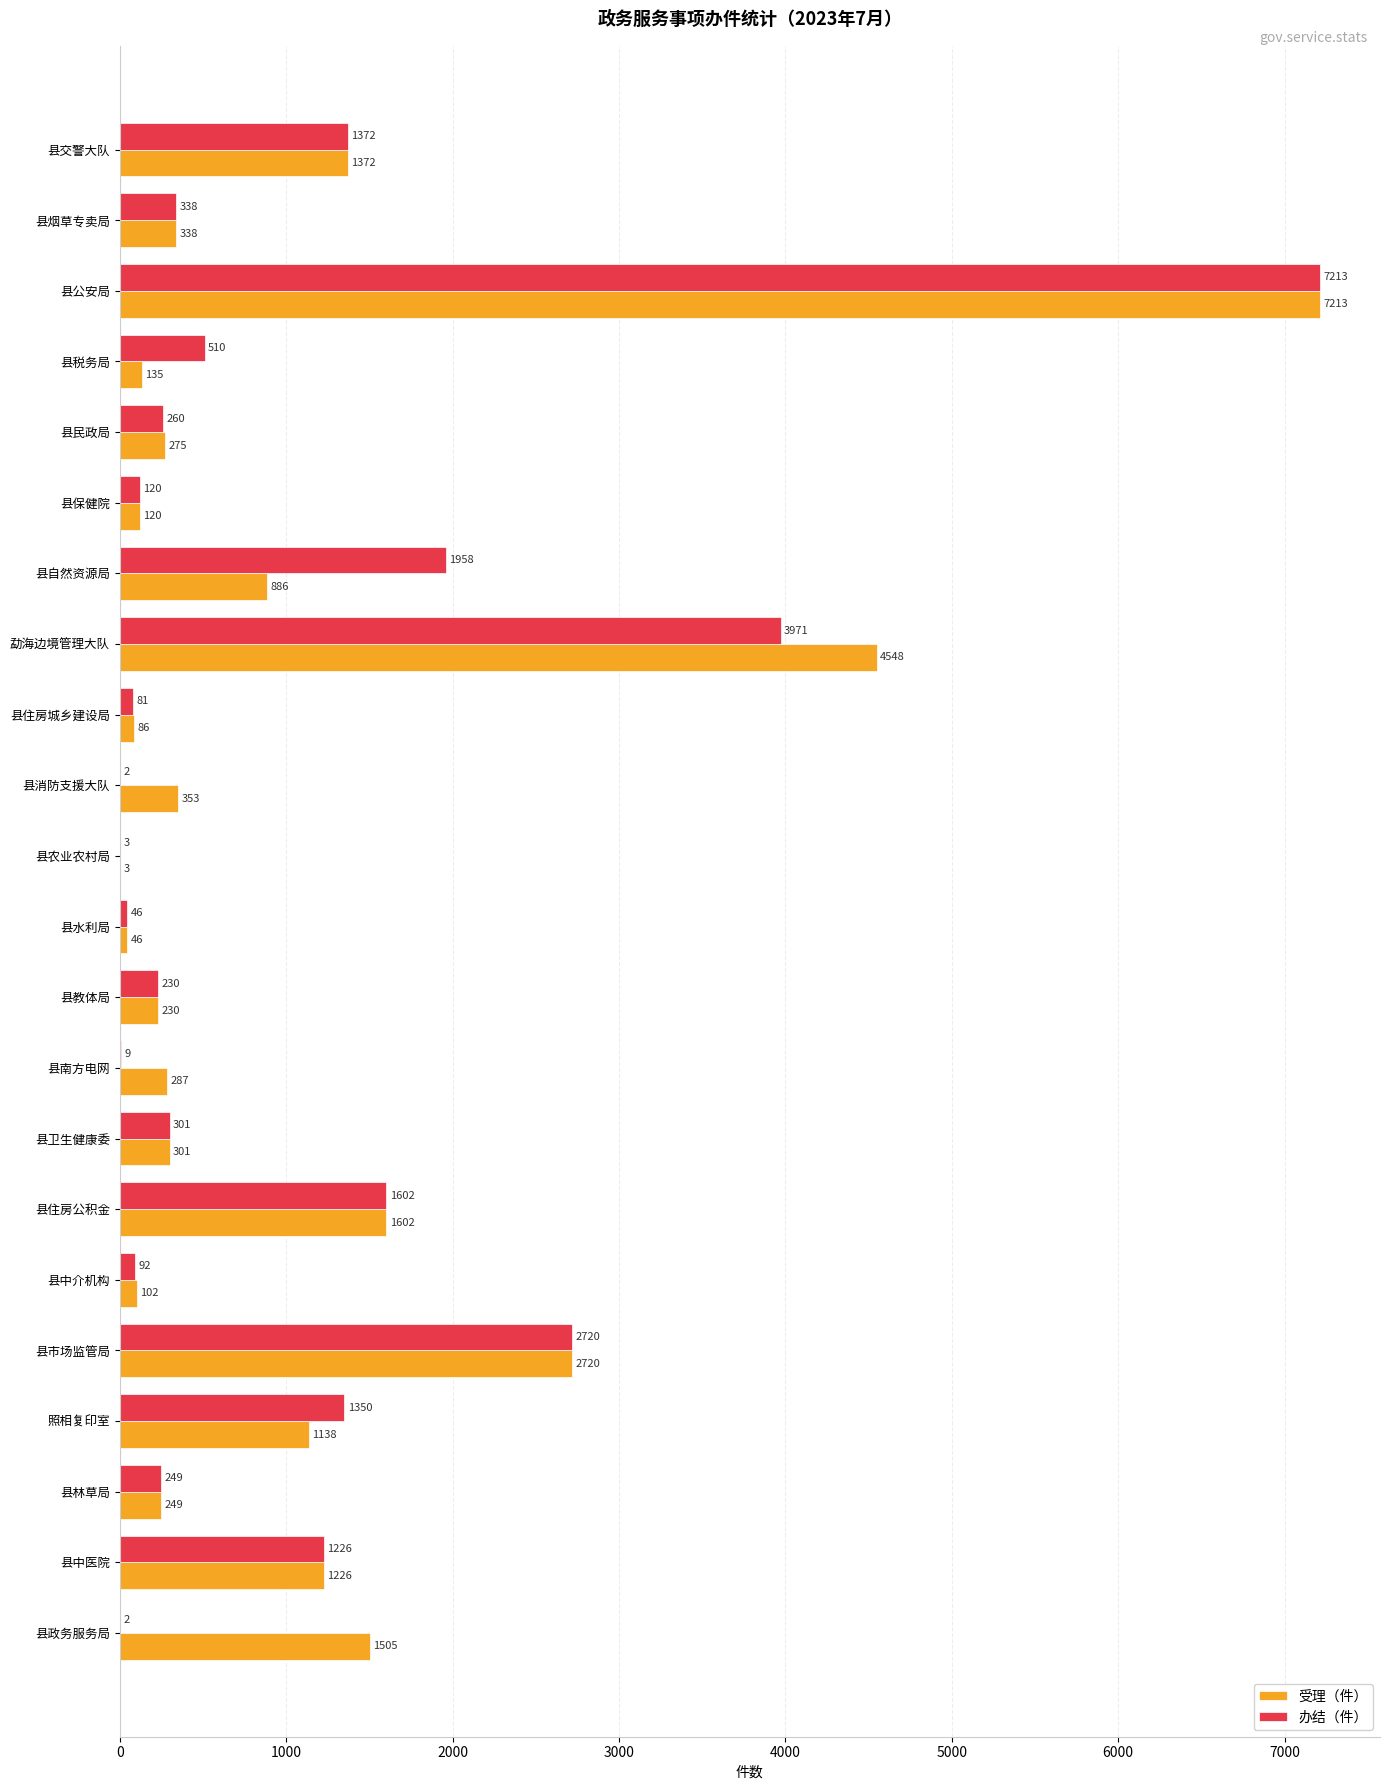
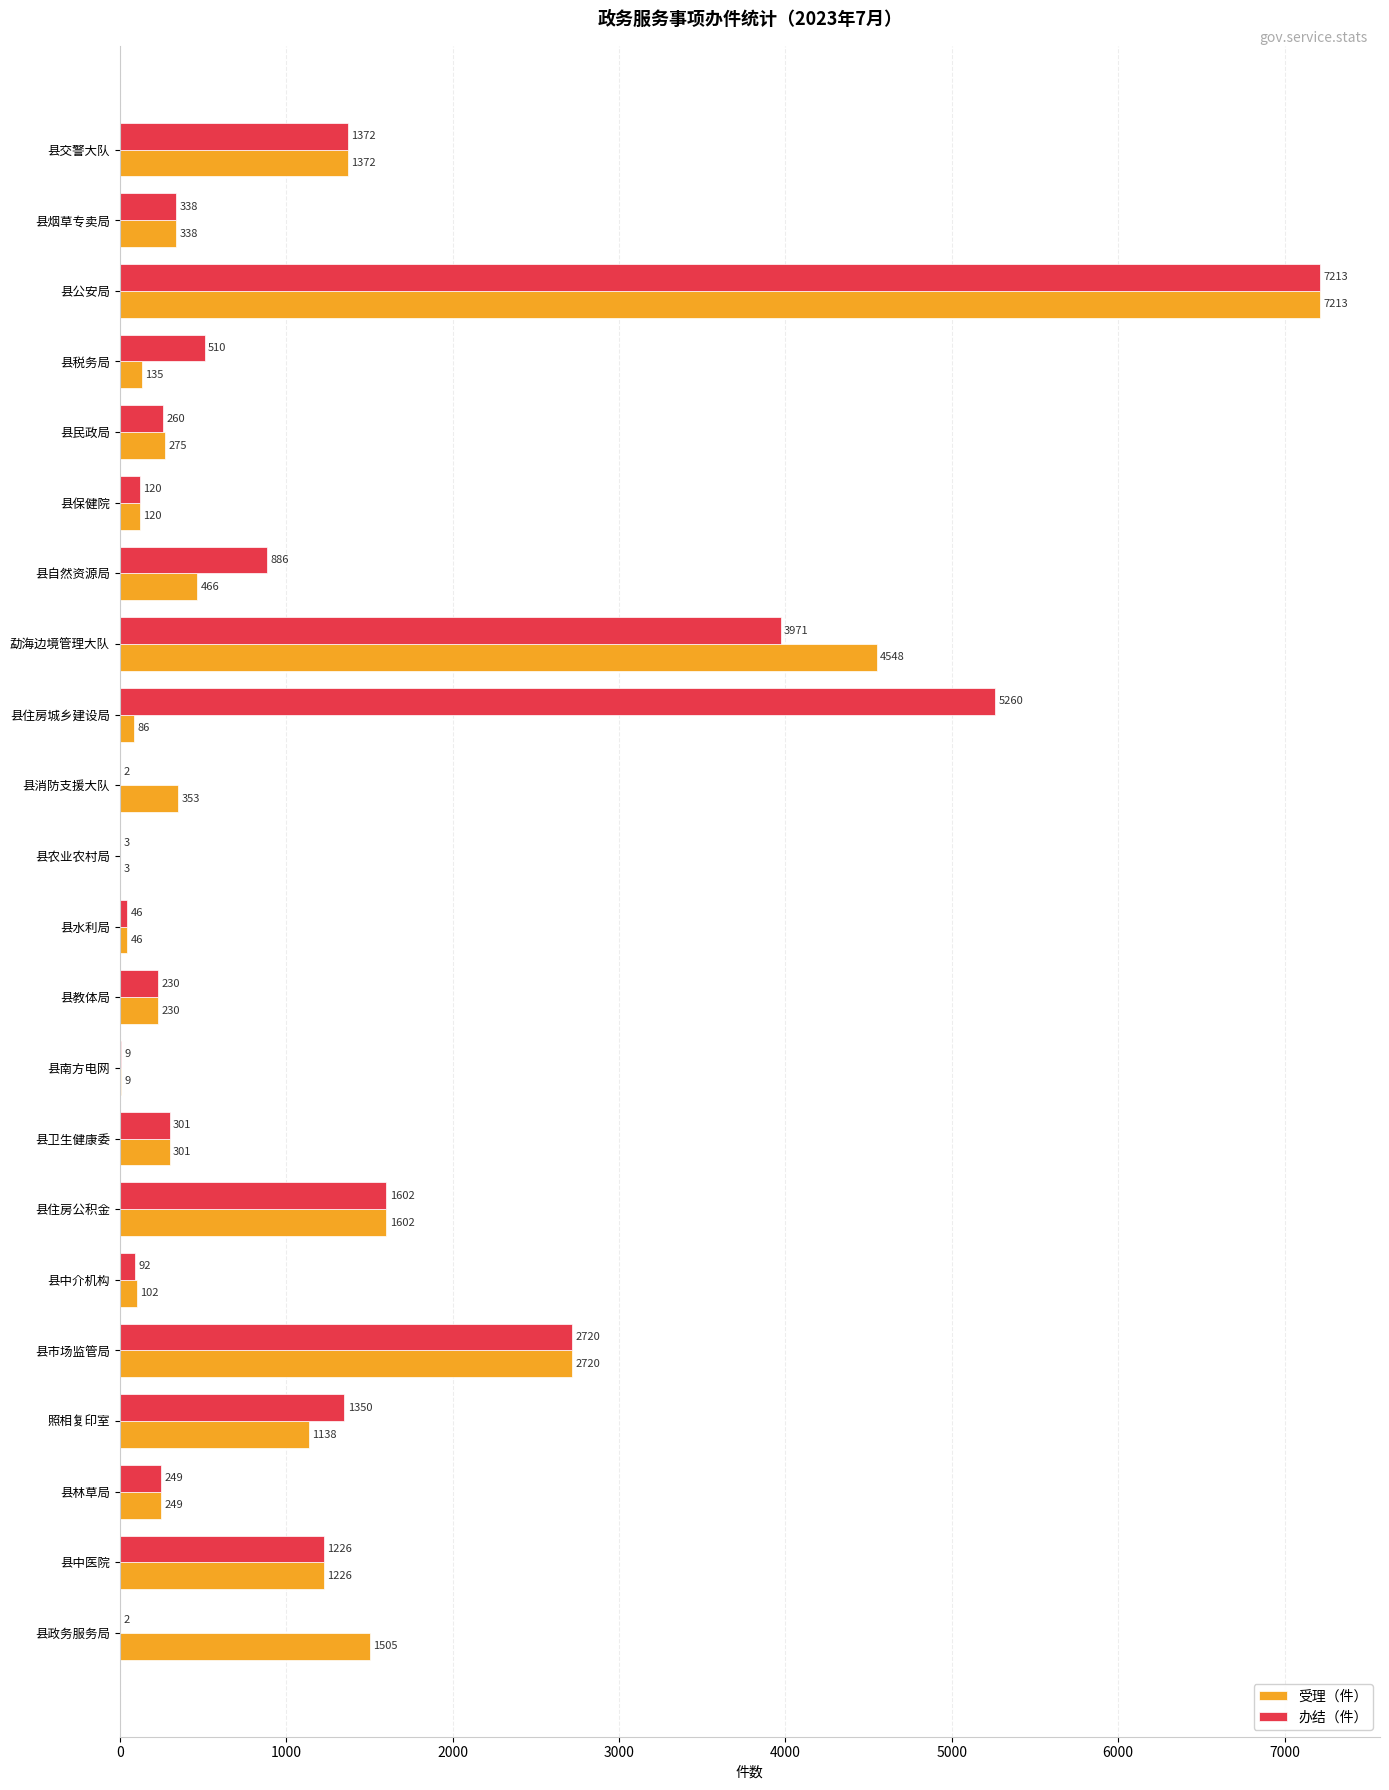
  {
    "受理（件）": {
      "县交警大队": 1372,
      "县烟草专卖局": 338,
      "县公安局": 7213,
      "县税务局": 135,
      "县民政局": 275,
      "县保健院": 120,
-     "县自然资源局": 886,
+     "县自然资源局": 466,
      "勐海边境管理大队": 4548,
      "县住房城乡建设局": 86,
      "县消防支援大队": 353,
      "县农业农村局": 3,
      "县水利局": 46,
      "县教体局": 230,
-     "县南方电网": 287,
+     "县南方电网": 9,
      "县卫生健康委": 301,
      "县住房公积金": 1602,
      "县中介机构": 102,
      "县市场监管局": 2720,
      "照相复印室": 1138,
      "县林草局": 249,
      "县中医院": 1226,
      "县政务服务局": 1505
    },
    "办结（件）": {
      "县交警大队": 1372,
      "县烟草专卖局": 338,
      "县公安局": 7213,
      "县税务局": 510,
      "县民政局": 260,
      "县保健院": 120,
-     "县自然资源局": 1958,
+     "县自然资源局": 886,
      "勐海边境管理大队": 3971,
-     "县住房城乡建设局": 81,
+     "县住房城乡建设局": 5260,
      "县消防支援大队": 2,
      "县农业农村局": 3,
      "县水利局": 46,
      "县教体局": 230,
      "县南方电网": 9,
      "县卫生健康委": 301,
      "县住房公积金": 1602,
      "县中介机构": 92,
      "县市场监管局": 2720,
      "照相复印室": 1350,
      "县林草局": 249,
      "县中医院": 1226,
      "县政务服务局": 2
    }
  }
